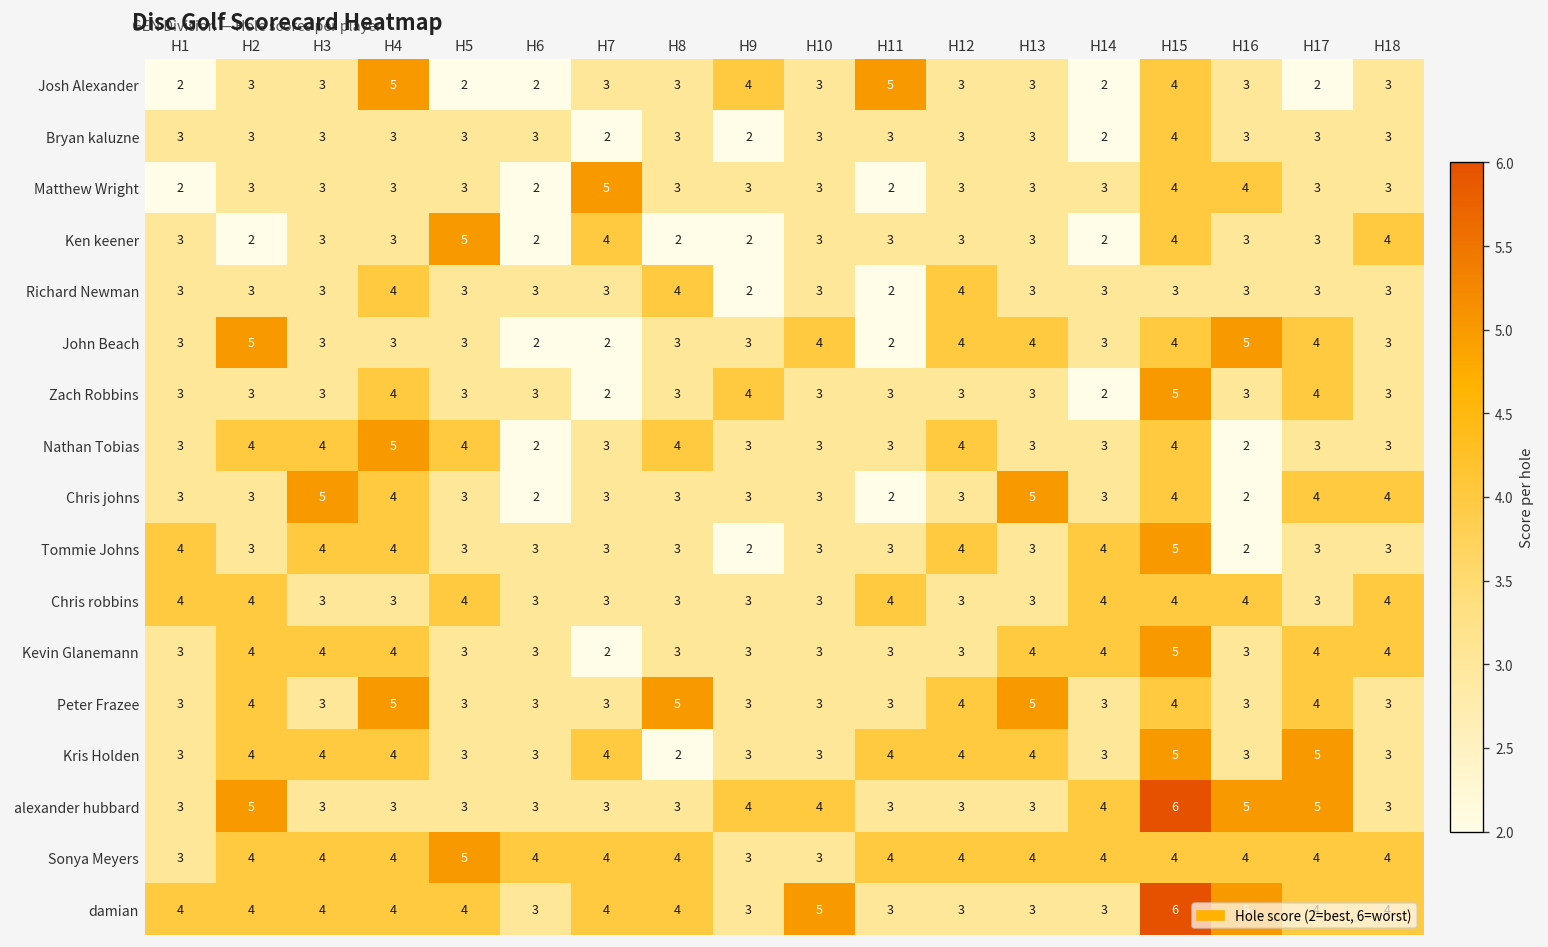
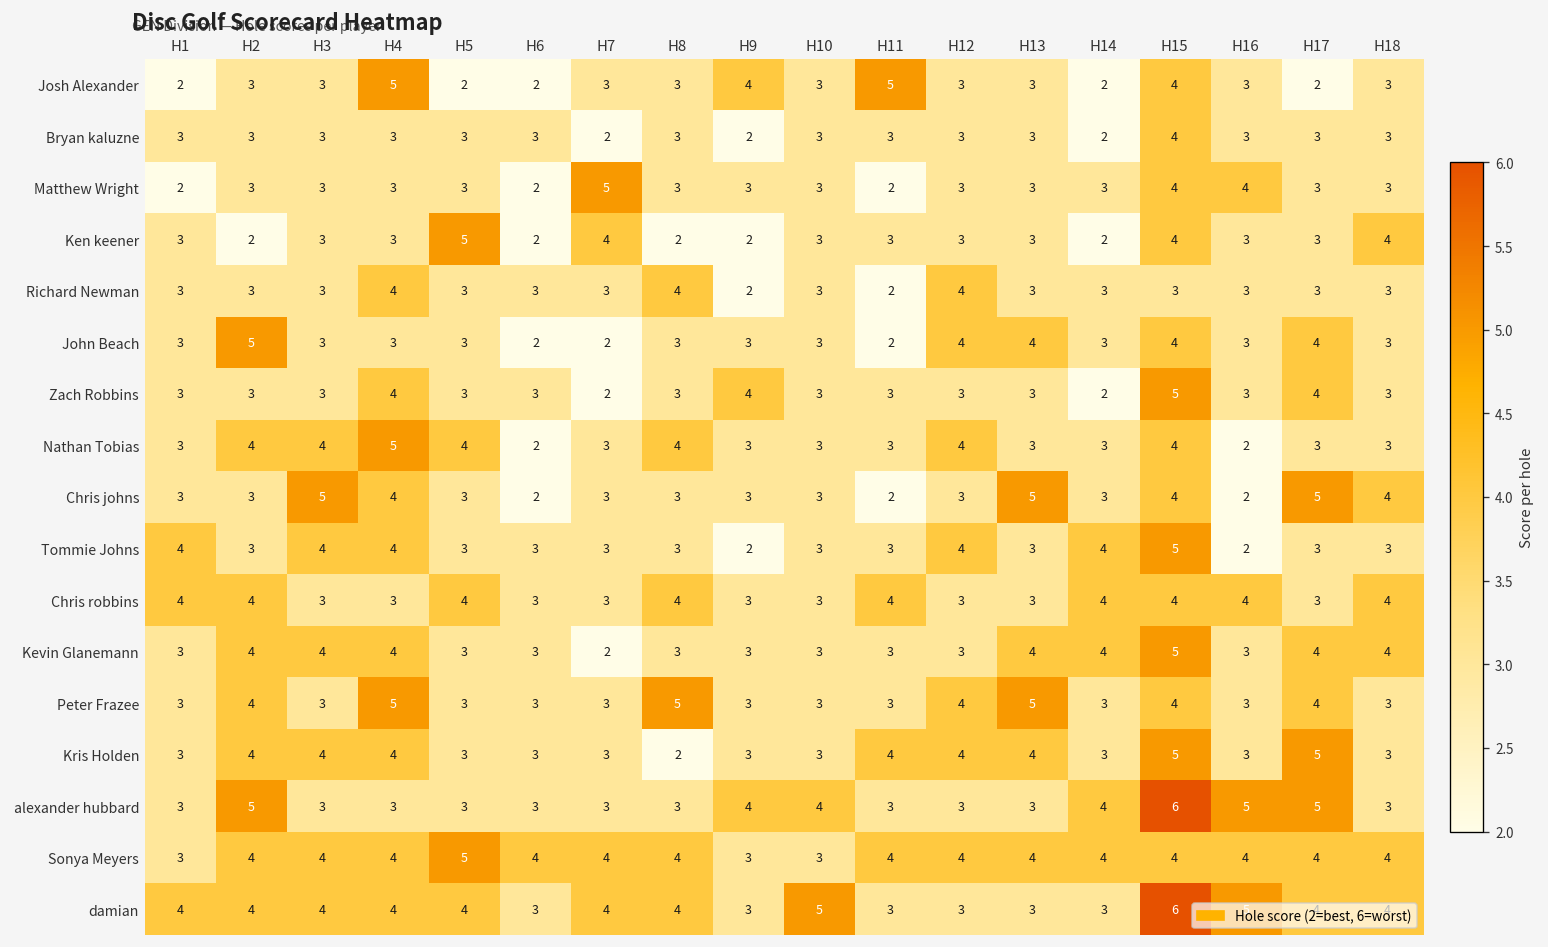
  {
    "John Beach": {
      "H1": 3,
      "H2": 5,
      "H3": 3,
      "H4": 3,
      "H5": 3,
      "H6": 2,
      "H7": 2,
      "H8": 3,
      "H9": 3,
-     "H10": 4,
+     "H10": 3,
      "H11": 2,
      "H12": 4,
      "H13": 4,
      "H14": 3,
      "H15": 4,
-     "H16": 5,
+     "H16": 3,
      "H17": 4,
      "H18": 3
    },
    "Chris johns": {
      "H1": 3,
      "H2": 3,
      "H3": 5,
      "H4": 4,
      "H5": 3,
      "H6": 2,
      "H7": 3,
      "H8": 3,
      "H9": 3,
      "H10": 3,
      "H11": 2,
      "H12": 3,
      "H13": 5,
      "H14": 3,
      "H15": 4,
      "H16": 2,
-     "H17": 4,
+     "H17": 5,
      "H18": 4
    },
    "Chris robbins": {
      "H1": 4,
      "H2": 4,
      "H3": 3,
      "H4": 3,
      "H5": 4,
      "H6": 3,
      "H7": 3,
-     "H8": 3,
+     "H8": 4,
      "H9": 3,
      "H10": 3,
      "H11": 4,
      "H12": 3,
      "H13": 3,
      "H14": 4,
      "H15": 4,
      "H16": 4,
      "H17": 3,
      "H18": 4
    },
    "Kris Holden": {
      "H1": 3,
      "H2": 4,
      "H3": 4,
      "H4": 4,
      "H5": 3,
      "H6": 3,
-     "H7": 4,
+     "H7": 3,
      "H8": 2,
      "H9": 3,
      "H10": 3,
      "H11": 4,
      "H12": 4,
      "H13": 4,
      "H14": 3,
      "H15": 5,
      "H16": 3,
      "H17": 5,
      "H18": 3
    }
  }
